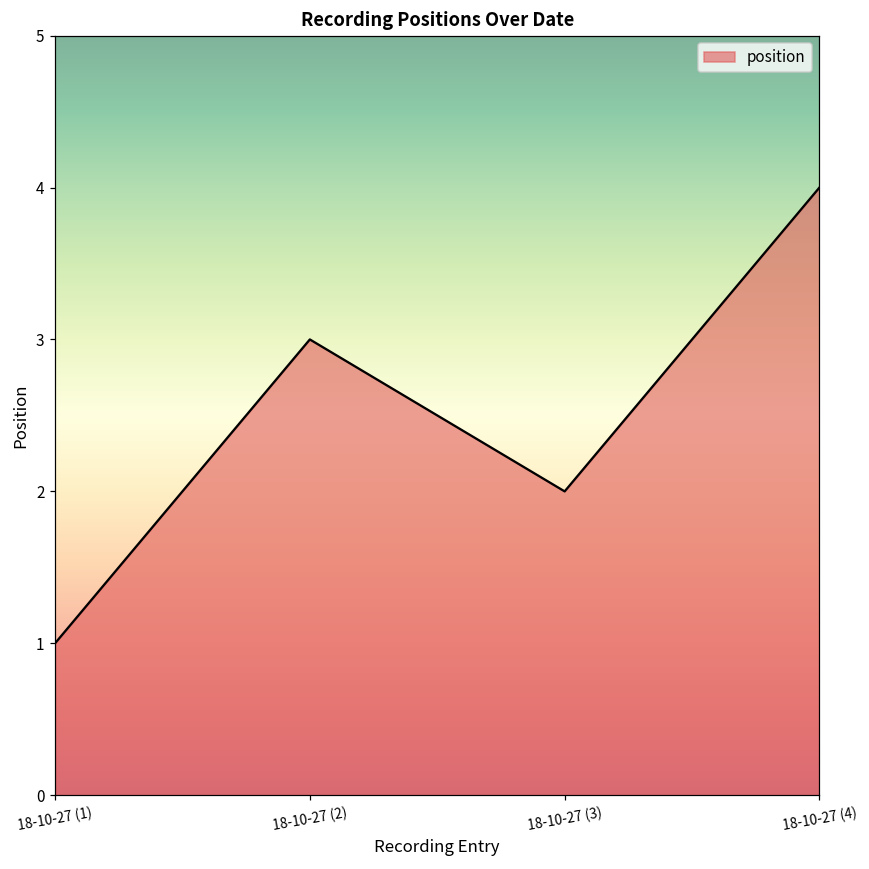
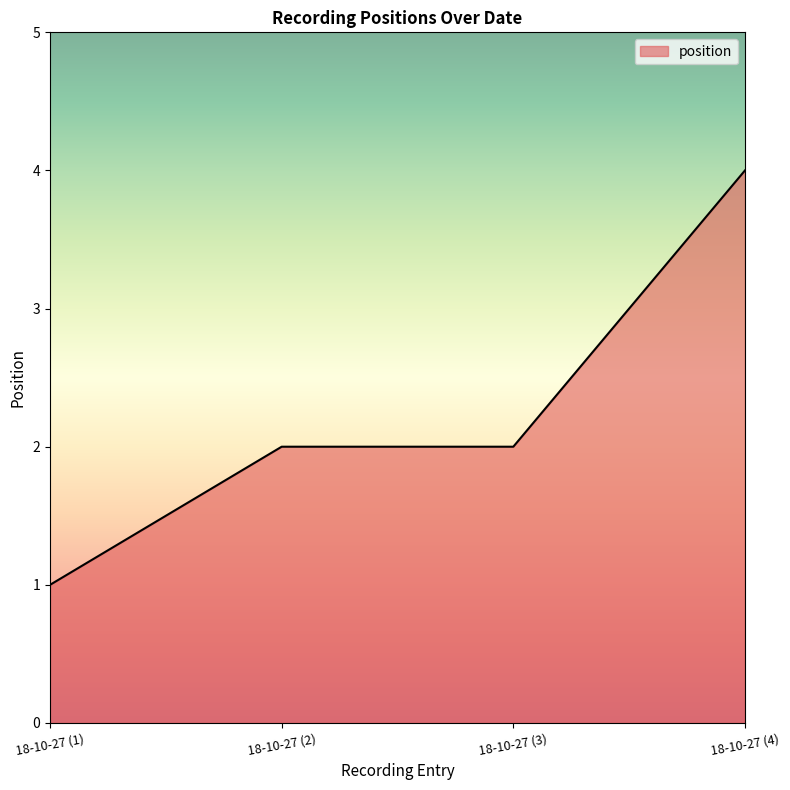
  {
    "18-10-27 (1)": 1,
-   "18-10-27 (2)": 3,
+   "18-10-27 (2)": 2,
    "18-10-27 (3)": 2,
    "18-10-27 (4)": 4
  }
